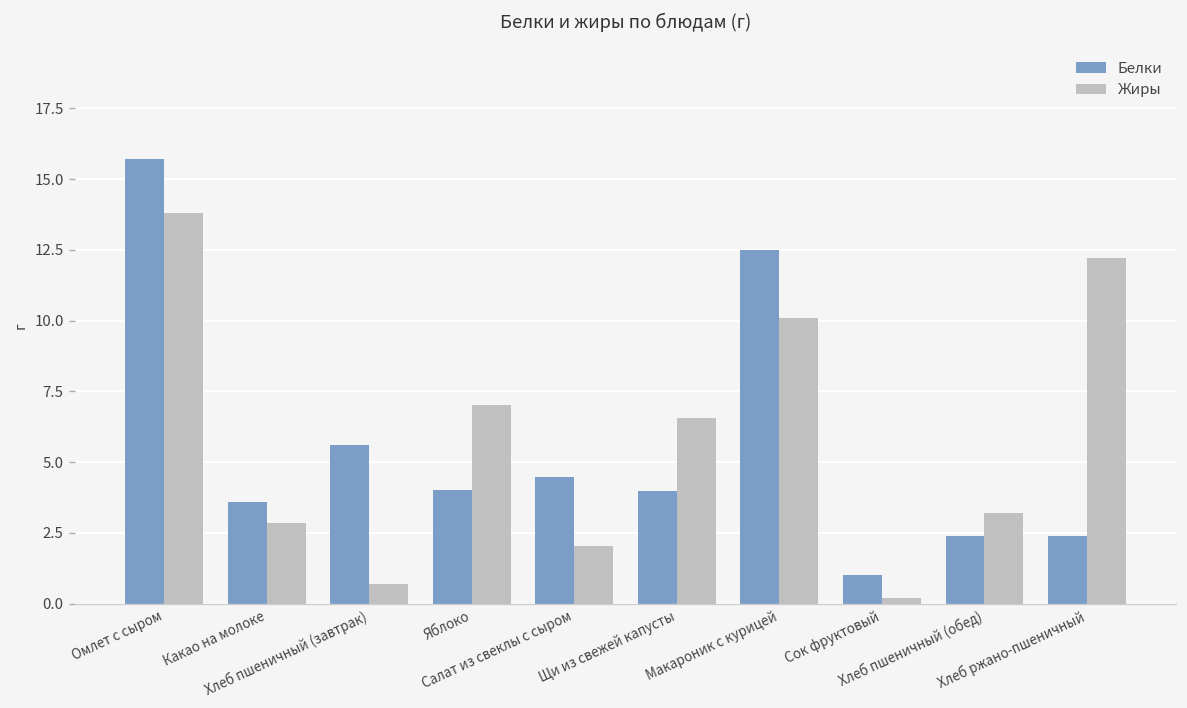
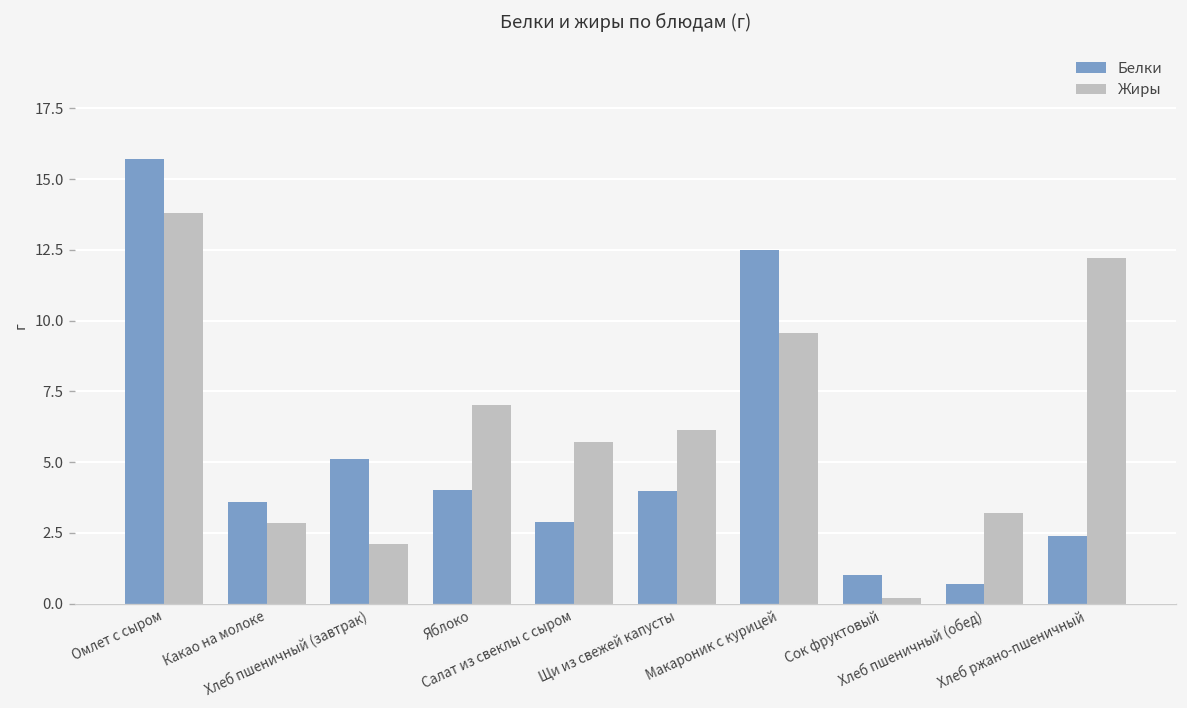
  {
    "Белки": {
      "Омлет с сыром": 15.7,
      "Какао на молоке": 3.6,
-     "Хлеб пшеничный (завтрак)": 5.6,
+     "Хлеб пшеничный (завтрак)": 5.1,
      "Яблоко": 4.0,
-     "Салат из свеклы с сыром": 4.5,
+     "Салат из свеклы с сыром": 2.9,
      "Щи из свежей капусты": 4.0,
      "Макароник с курицей": 12.5,
      "Сок фруктовый": 1.0,
-     "Хлеб пшеничный (обед)": 2.4,
+     "Хлеб пшеничный (обед)": 0.7,
      "Хлеб ржано-пшеничный": 2.4
    },
    "Жиры": {
      "Омлет с сыром": 13.8,
      "Какао на молоке": 2.9,
-     "Хлеб пшеничный (завтрак)": 0.7,
+     "Хлеб пшеничный (завтрак)": 2.1,
      "Яблоко": 7.0,
-     "Салат из свеклы с сыром": 2.1,
-     "Щи из свежей капусты": 6.6,
-     "Макароник с курицей": 10.1,
+     "Салат из свеклы с сыром": 5.7,
+     "Щи из свежей капусты": 6.1,
+     "Макароник с курицей": 9.6,
      "Сок фруктовый": 0.2,
      "Хлеб пшеничный (обед)": 3.2,
      "Хлеб ржано-пшеничный": 12.2
    }
  }
